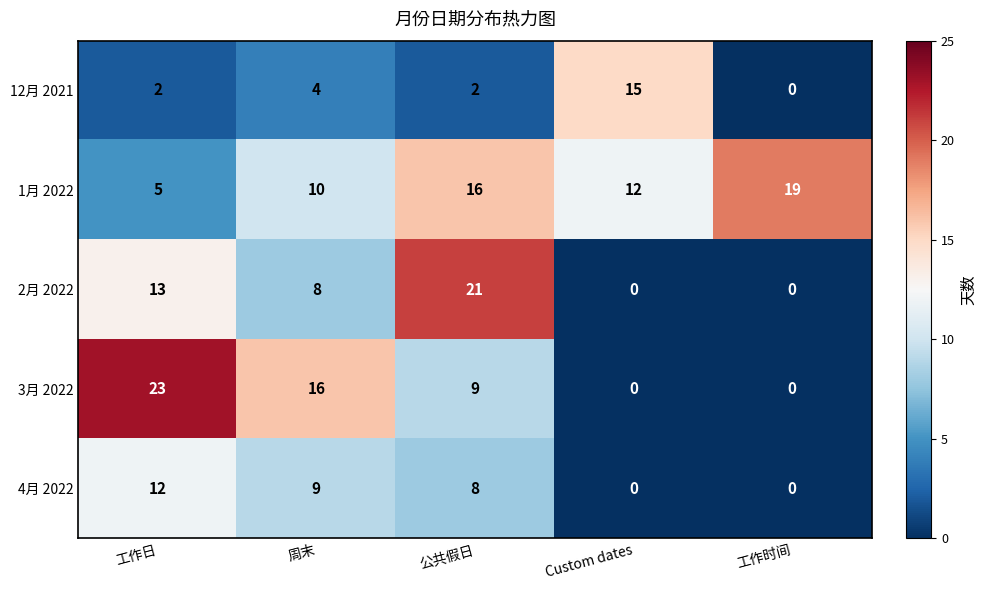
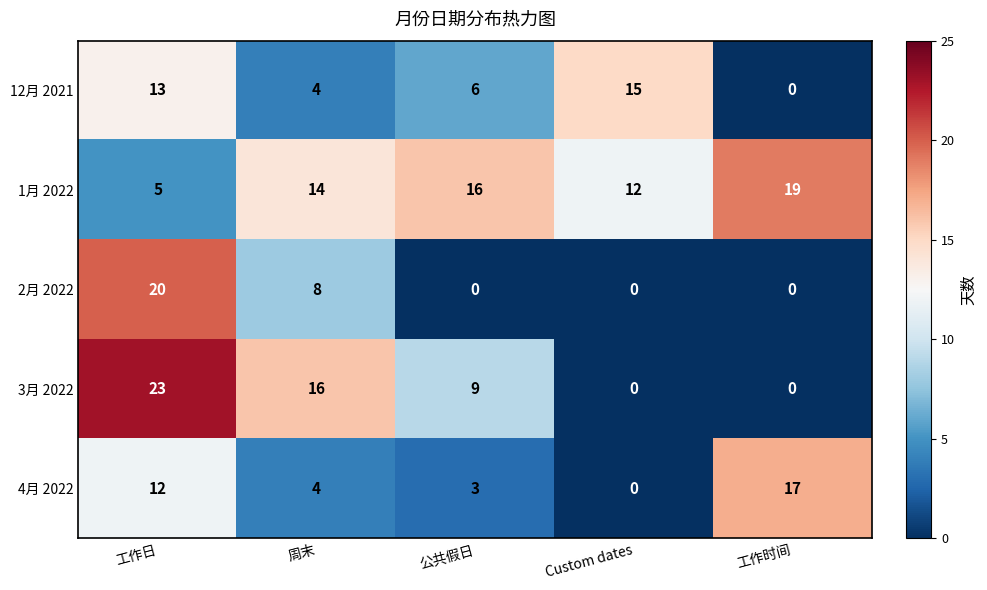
  {
    "12月 2021": {
-     "工作日": 2,
+     "工作日": 13,
      "周末": 4,
-     "公共假日": 2,
+     "公共假日": 6,
      "Custom dates": 15,
      "工作时间": 0
    },
    "1月 2022": {
      "工作日": 5,
-     "周末": 10,
+     "周末": 14,
      "公共假日": 16,
      "Custom dates": 12,
      "工作时间": 19
    },
    "2月 2022": {
-     "工作日": 13,
+     "工作日": 20,
      "周末": 8,
-     "公共假日": 21,
+     "公共假日": 0,
      "Custom dates": 0,
      "工作时间": 0
    },
    "3月 2022": {
      "工作日": 23,
      "周末": 16,
      "公共假日": 9,
      "Custom dates": 0,
      "工作时间": 0
    },
    "4月 2022": {
      "工作日": 12,
-     "周末": 9,
-     "公共假日": 8,
+     "周末": 4,
+     "公共假日": 3,
      "Custom dates": 0,
-     "工作时间": 0
+     "工作时间": 17
    }
  }
